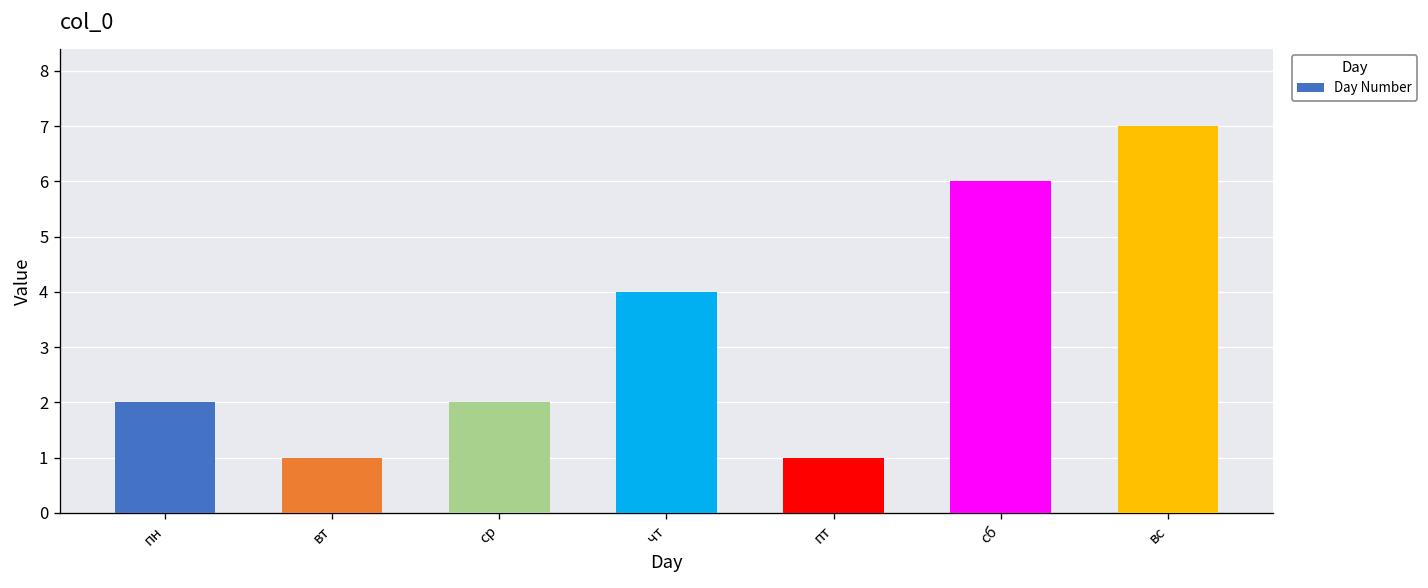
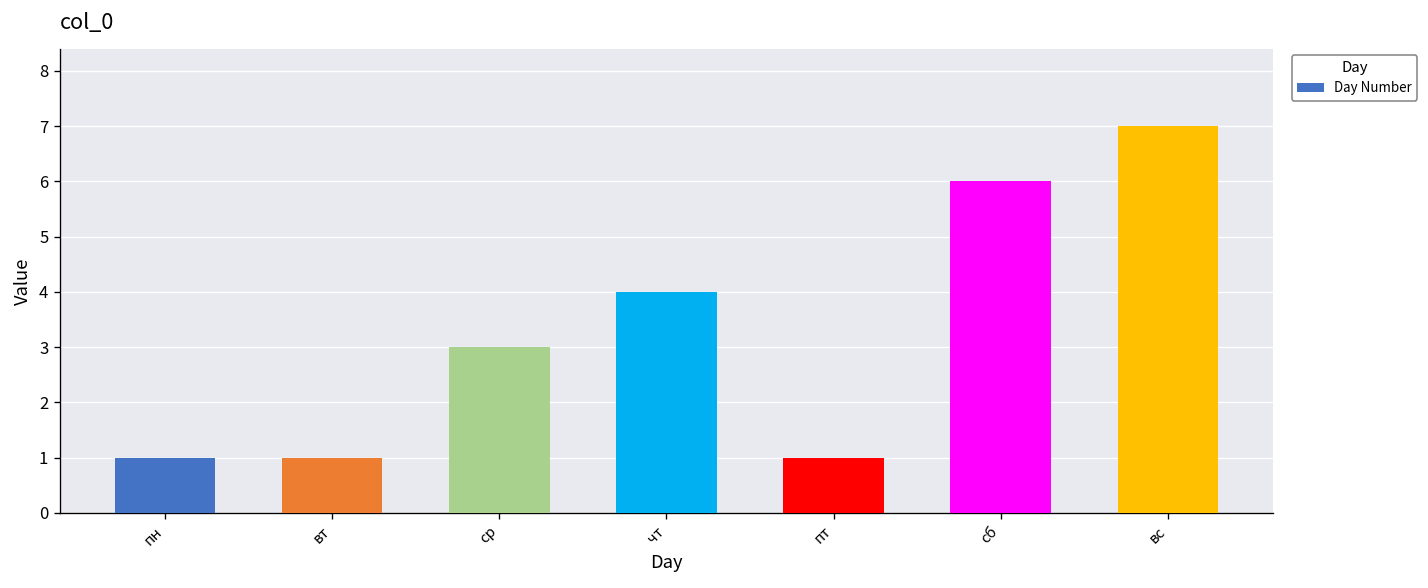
  {
-   "пн": 2,
+   "пн": 1,
    "вт": 1,
-   "ср": 2,
+   "ср": 3,
    "чт": 4,
    "пт": 1,
    "сб": 6,
    "вс": 7
  }
